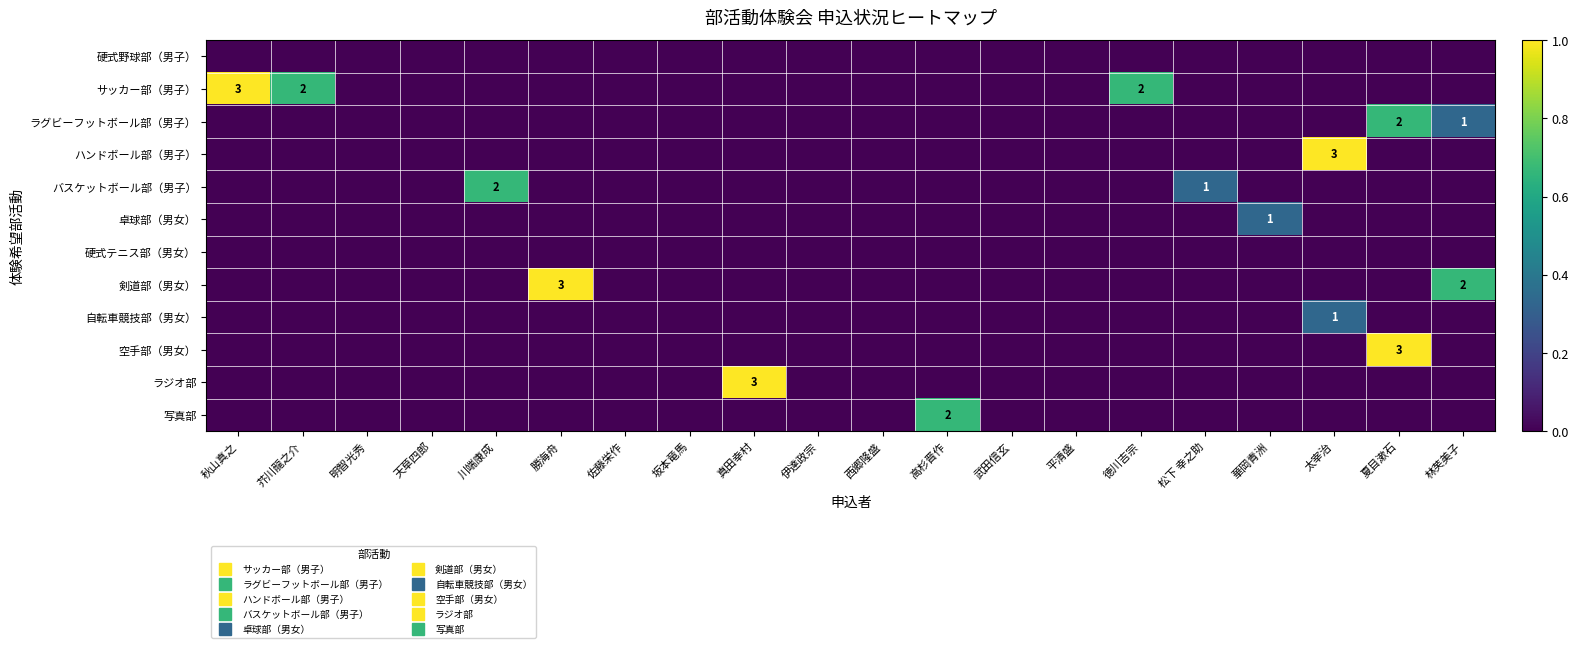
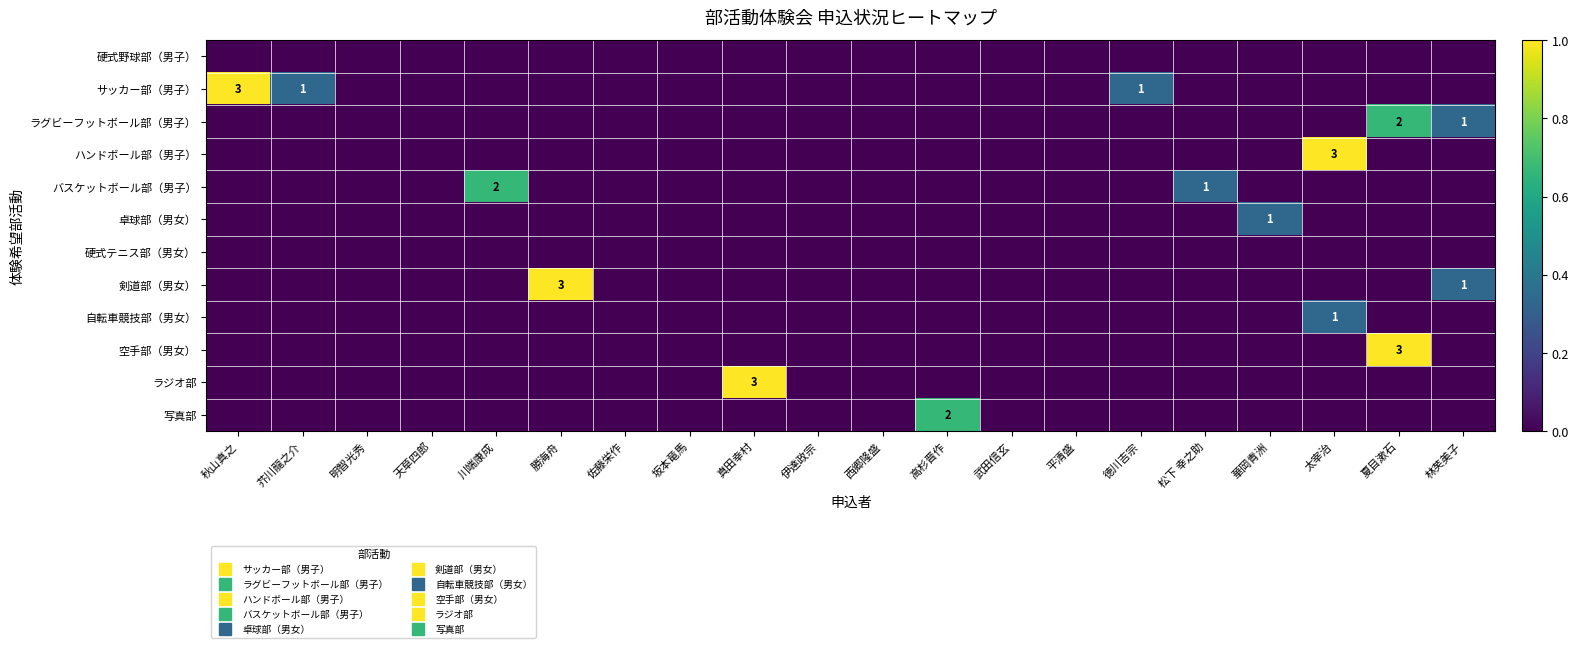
  {
    "サッカー部（男子）": {
      "秋山真之": 3,
-     "芥川龍之介": 2,
-     "徳川吉宗": 2
+     "芥川龍之介": 1,
+     "徳川吉宗": 1
    },
    "ラグビーフットボール部（男子）": {
      "夏目漱石": 2,
      "林芙美子": 1
    },
    "ハンドボール部（男子）": {
      "太宰治": 3
    },
    "バスケットボール部（男子）": {
      "川端康成": 2,
      "松下 幸之助": 1
    },
    "卓球部（男女）": {
      "華岡青洲": 1
    },
    "剣道部（男女）": {
      "勝海舟": 3,
-     "林芙美子": 2
+     "林芙美子": 1
    },
    "自転車競技部（男女）": {
      "太宰治": 1
    },
    "空手部（男女）": {
      "夏目漱石": 3
    },
    "ラジオ部": {
      "真田幸村": 3
    },
    "写真部": {
      "高杉晋作": 2
    }
  }
